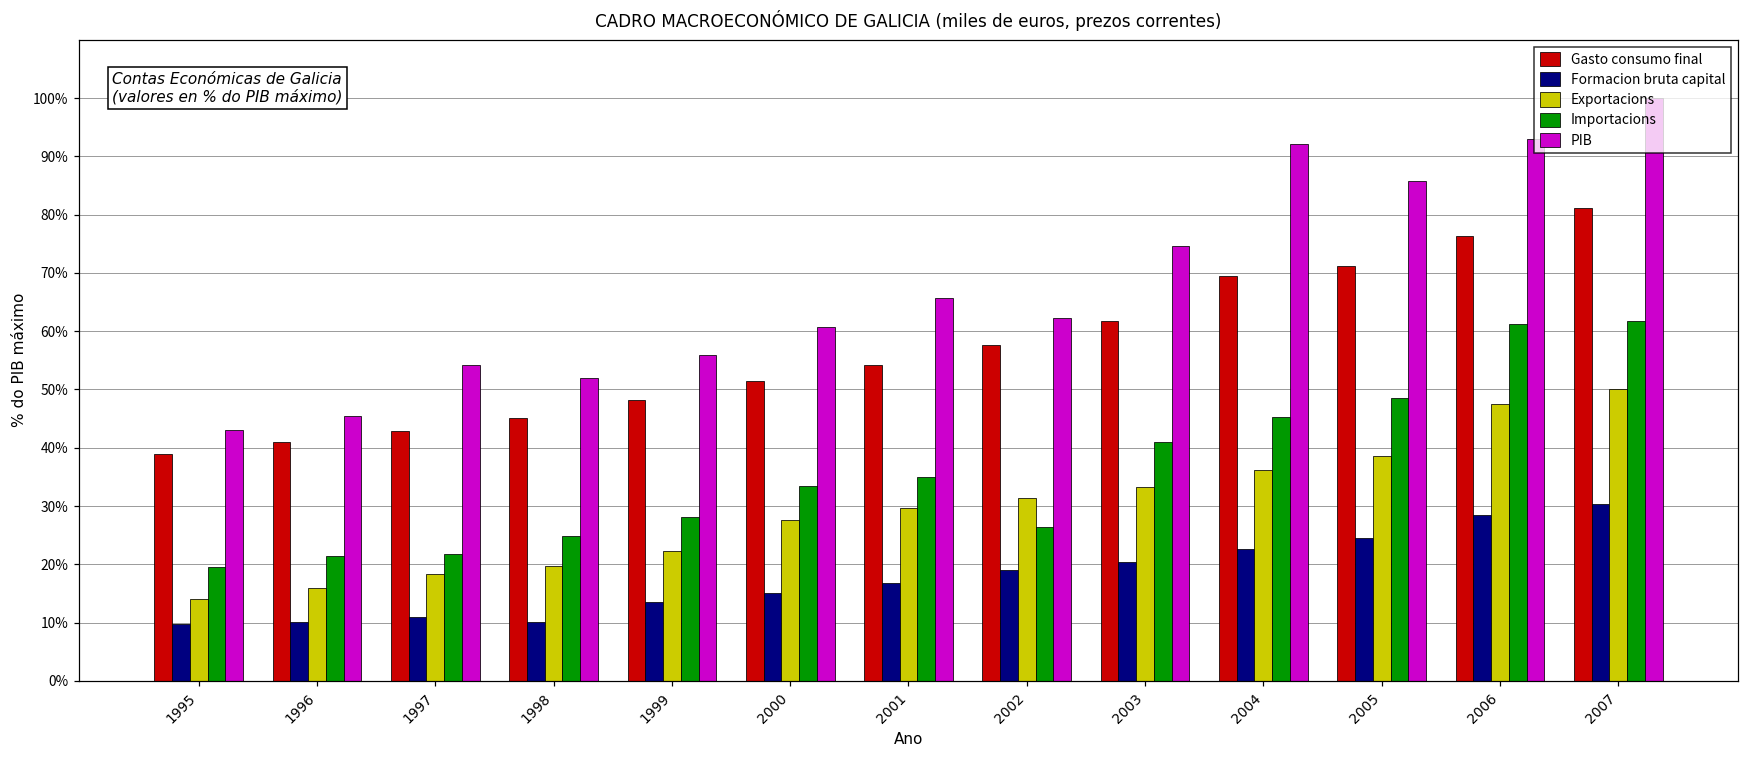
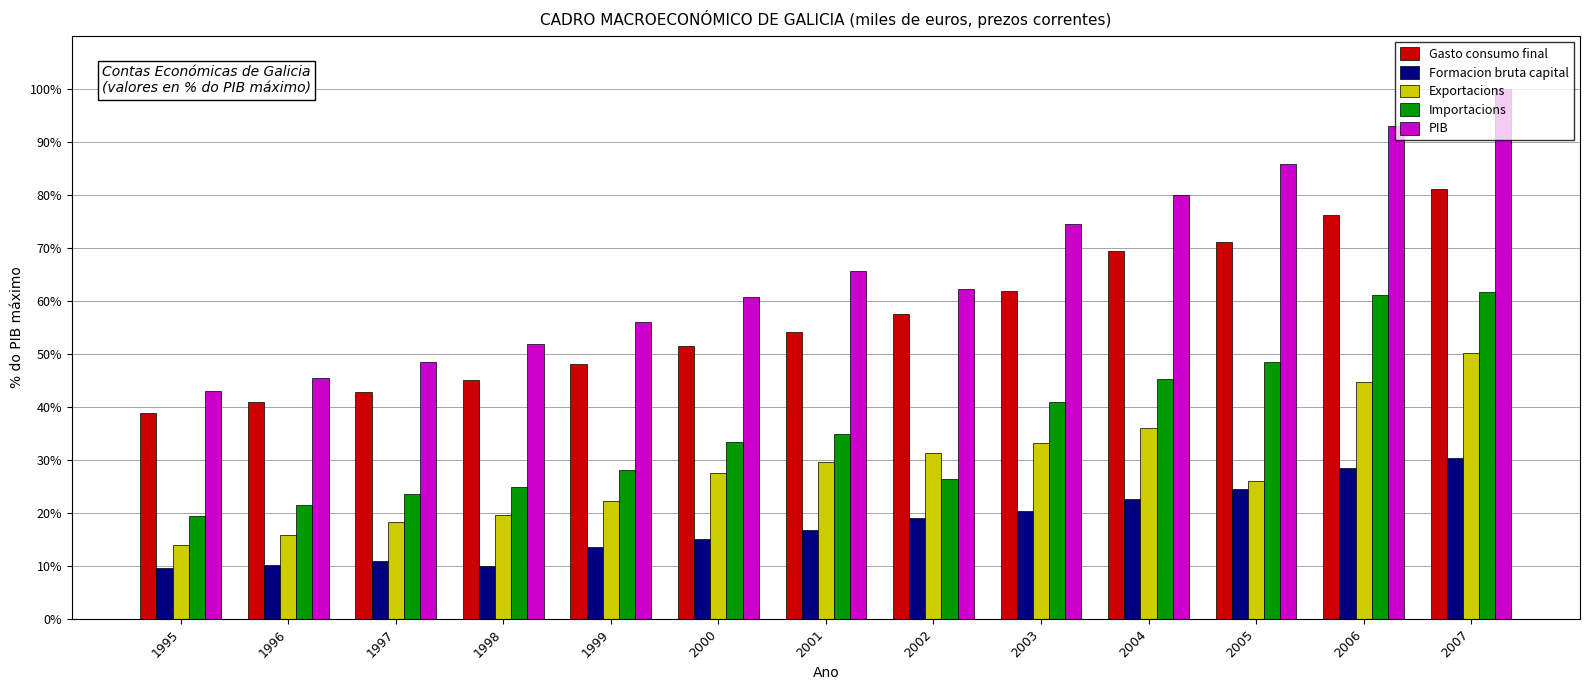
  {
    "Gasto consumo final": {
      "1995": "39%",
      "1996": "41%",
      "1997": "43%",
      "1998": "45%",
      "1999": "48%",
      "2000": "51%",
      "2001": "54%",
      "2002": "58%",
      "2003": "62%",
      "2004": "69%",
      "2005": "71%",
      "2006": "76%",
      "2007": "81%"
    },
    "Formacion bruta capital": {
      "1995": "10%",
      "1996": "10%",
      "1997": "11%",
      "1998": "10%",
      "1999": "14%",
      "2000": "15%",
      "2001": "17%",
      "2002": "19%",
      "2003": "20%",
      "2004": "23%",
      "2005": "25%",
      "2006": "28%",
      "2007": "30%"
    },
    "Exportacions": {
      "1995": "14%",
      "1996": "16%",
      "1997": "18%",
      "1998": "20%",
      "1999": "22%",
      "2000": "28%",
      "2001": "30%",
      "2002": "31%",
      "2003": "33%",
      "2004": "36%",
-     "2005": "39%",
-     "2006": "47%",
+     "2005": "26%",
+     "2006": "45%",
      "2007": "50%"
    },
    "Importacions": {
      "1995": "20%",
      "1996": "21%",
-     "1997": "22%",
+     "1997": "24%",
      "1998": "25%",
      "1999": "28%",
      "2000": "33%",
      "2001": "35%",
      "2002": "26%",
      "2003": "41%",
      "2004": "45%",
      "2005": "49%",
      "2006": "61%",
      "2007": "62%"
    },
    "PIB": {
      "1995": "43%",
      "1996": "46%",
-     "1997": "54%",
+     "1997": "48%",
      "1998": "52%",
      "1999": "56%",
      "2000": "61%",
      "2001": "66%",
      "2002": "62%",
      "2003": "75%",
-     "2004": "92%",
+     "2004": "80%",
      "2005": "86%"
    }
  }
